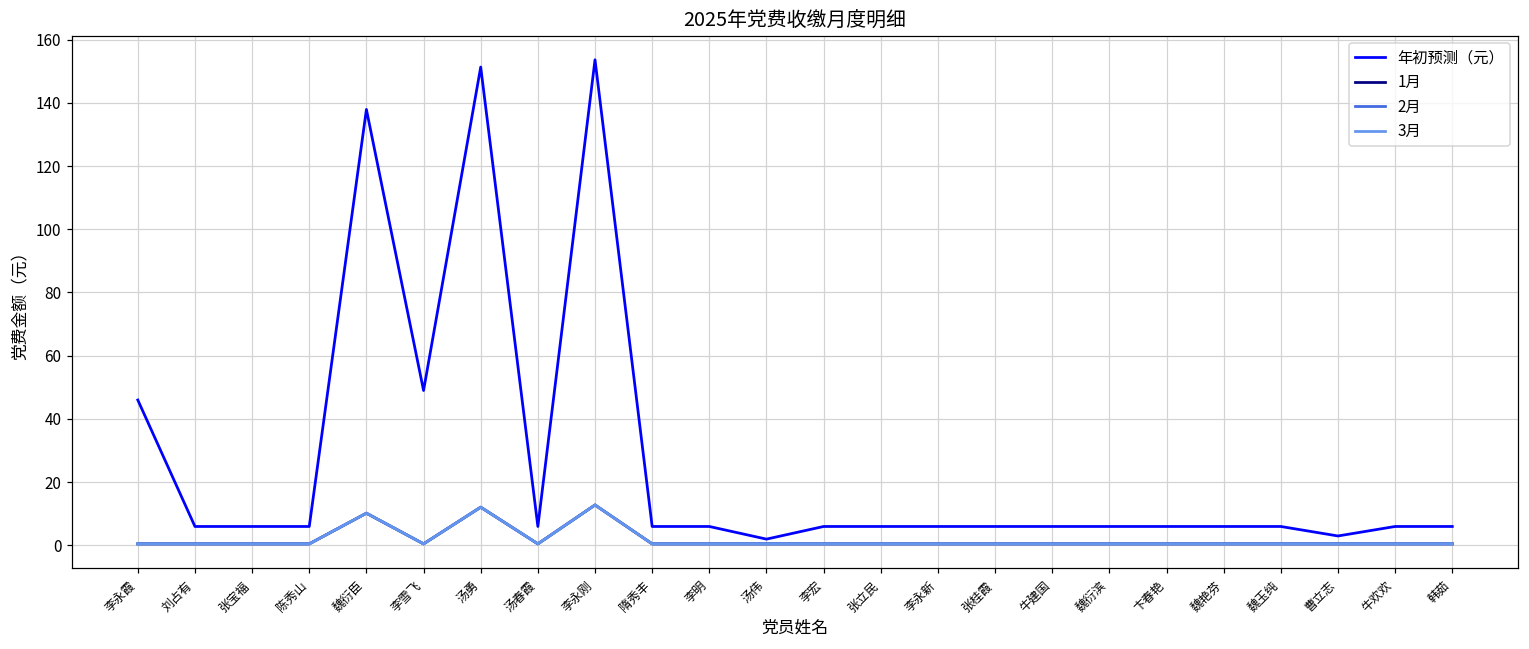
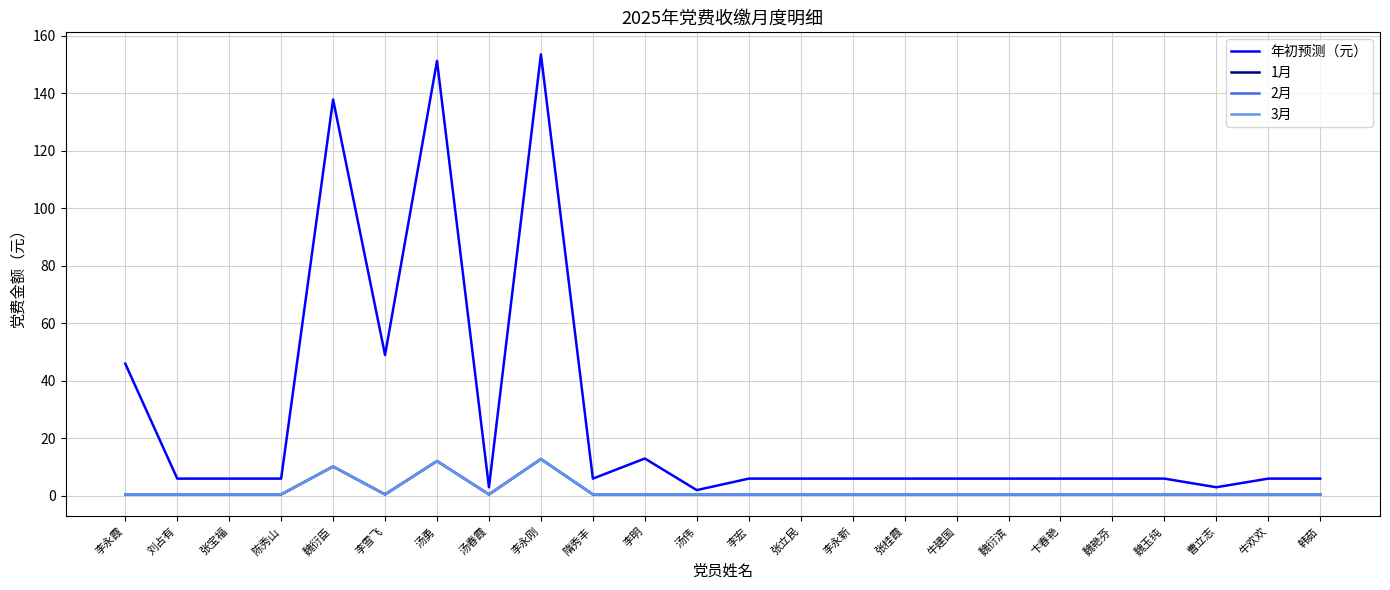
  {
    "年初预测（元）": {
      "李永霞": 46,
      "刘占有": 6,
      "张宝福": 6,
      "陈秀山": 6,
      "魏衍臣": 138,
      "李雪飞": 49,
      "汤勇": 151,
-     "汤春霞": 6,
+     "汤春霞": 3,
      "李永刚": 154,
      "隋秀丰": 6,
-     "李明": 6,
+     "李明": 13,
      "汤伟": 2,
      "李宏": 6,
      "张立民": 6,
      "李永新": 6,
      "张桂霞": 6,
      "牛建国": 6,
      "魏衍滨": 6,
      "卞春艳": 6,
      "魏艳芬": 6,
      "魏玉纯": 6,
      "曹立志": 3,
      "牛欢欢": 6,
      "韩茹": 6
    },
    "3月": {
      "李永霞": 1,
      "刘占有": 1,
      "张宝福": 1,
      "陈秀山": 1,
      "魏衍臣": 10,
      "李雪飞": 1,
      "汤勇": 12,
      "汤春霞": 1,
      "李永刚": 13,
      "隋秀丰": 1,
      "李明": 1,
      "汤伟": 1,
      "李宏": 1,
      "张立民": 1,
      "李永新": 1,
      "张桂霞": 1,
      "牛建国": 1,
      "魏衍滨": 1,
      "卞春艳": 1,
      "魏艳芬": 1,
      "魏玉纯": 1,
      "曹立志": 1,
      "牛欢欢": 1,
      "韩茹": 1
    }
  }
